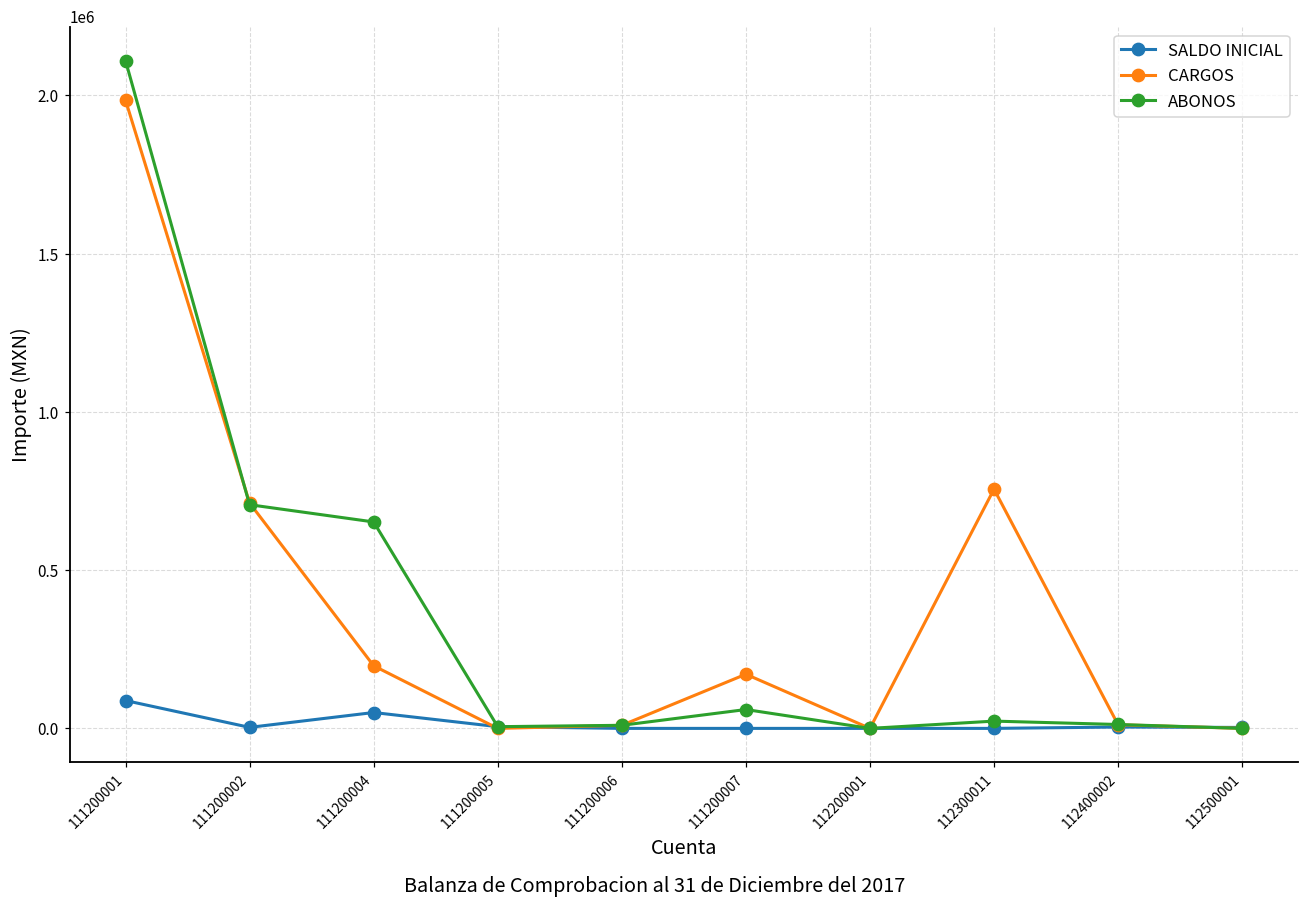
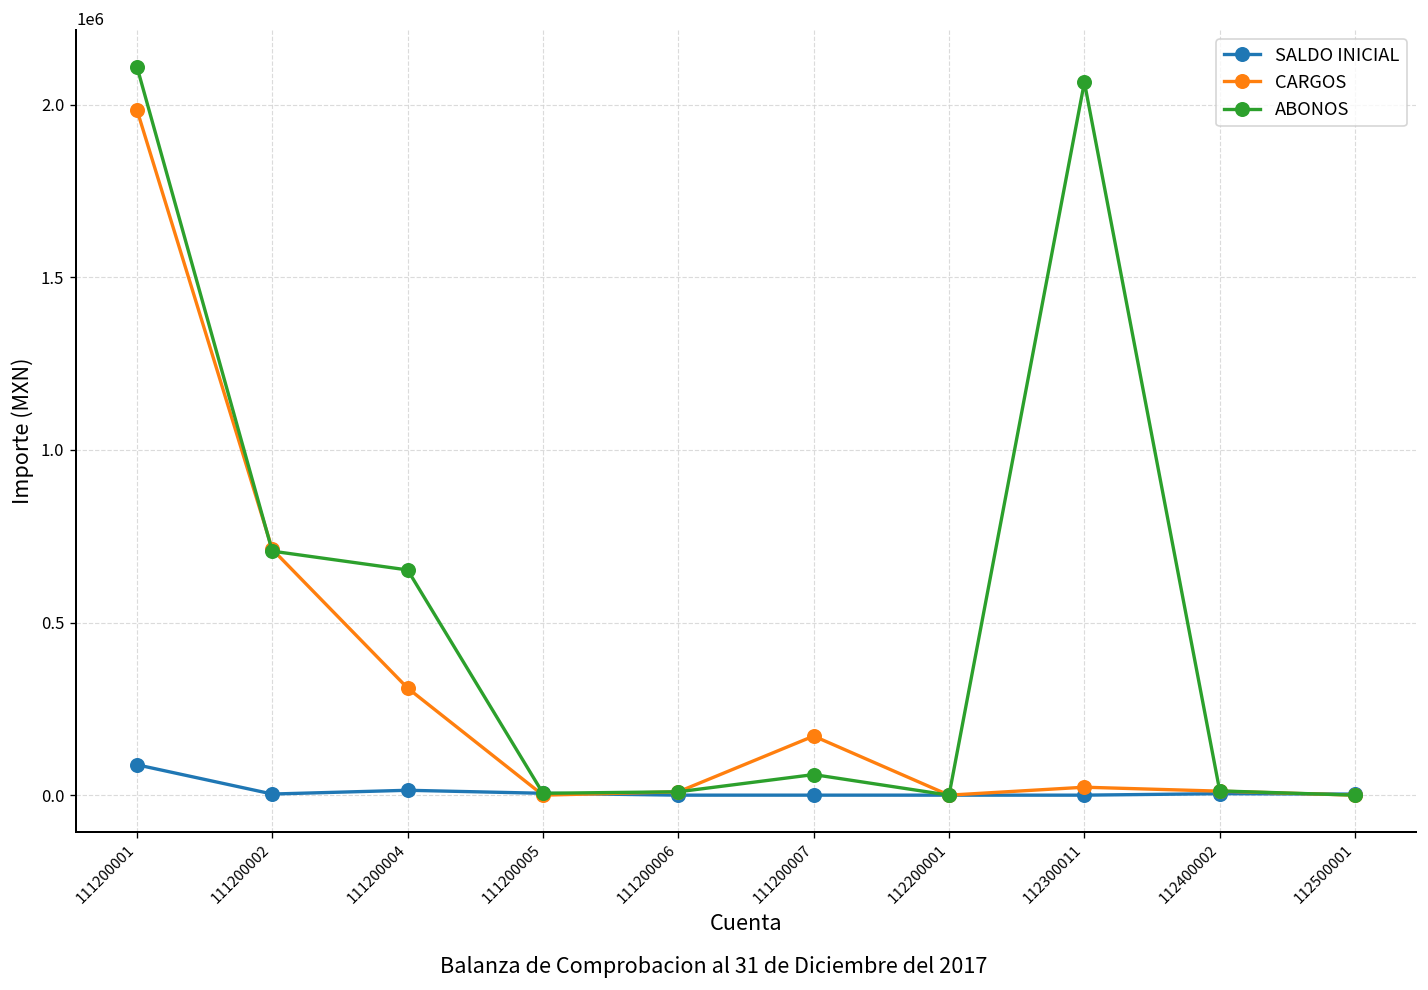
  {
    "SALDO INICIAL": {
      "111200001": 90000,
      "111200002": 0,
-     "111200004": 50000,
+     "111200004": 10000,
      "111200006": 0,
      "111200007": 0,
      "112300011": 0
    },
    "CARGOS": {
      "111200001": 1980000,
-     "111200004": 200000,
+     "111200004": 310000,
      "111200007": 170000,
-     "112300011": 760000
+     "112300011": 20000
    },
    "ABONOS": {
      "111200001": 2110000,
      "111200004": 650000,
      "111200007": 60000,
-     "112300011": 20000
+     "112300011": 2060000
    }
  }
